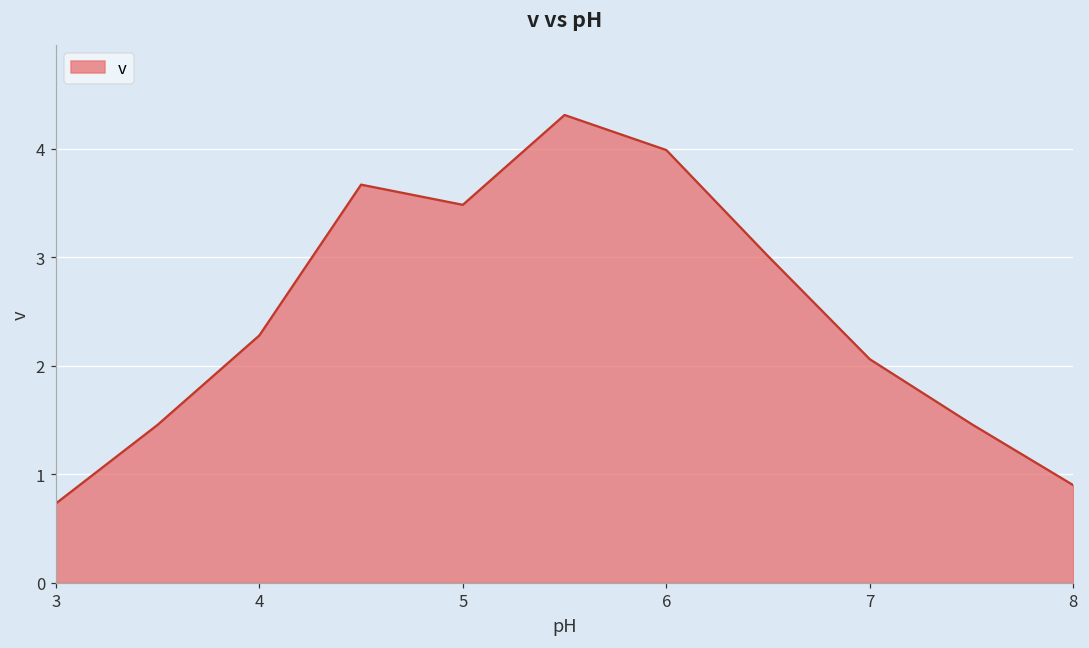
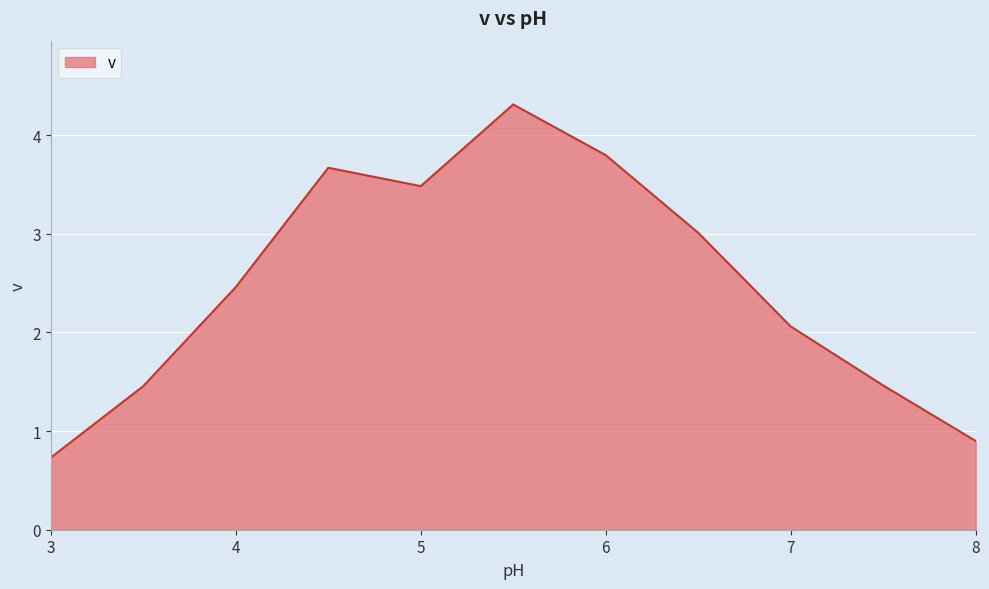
  {
    "3": 0.7,
-   "4": 2.3,
+   "4": 2.5,
    "5": 3.5,
-   "6": 4.0,
+   "6": 3.8,
    "7": 2.1,
    "8": 0.9
  }
